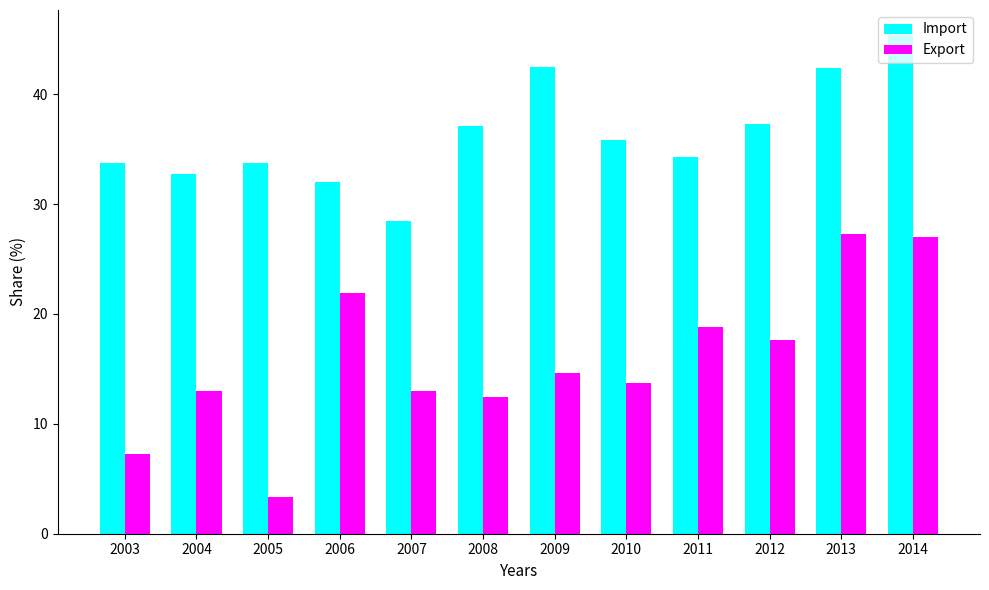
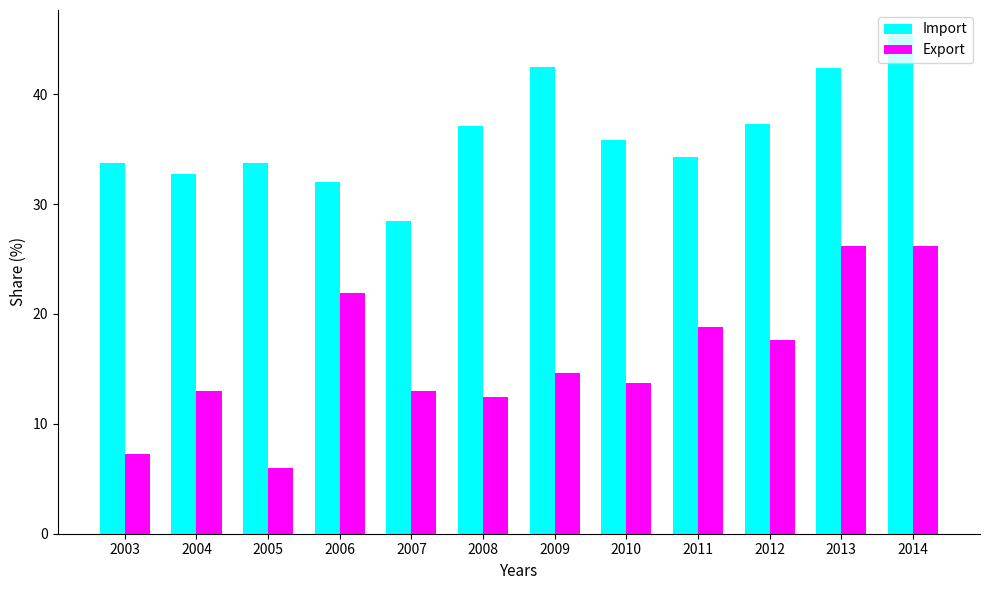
  {
    "Import": {
      "2003": 33.7,
      "2004": 32.7,
      "2005": 33.7,
      "2006": 32.0,
      "2007": 28.5,
      "2008": 37.1,
      "2009": 42.5,
      "2010": 35.8,
      "2011": 34.3,
      "2012": 37.3,
      "2013": 42.4
    },
    "Export": {
      "2003": 7.3,
      "2004": 13.0,
-     "2005": 3.3,
+     "2005": 6.0,
      "2006": 21.9,
      "2007": 13.0,
      "2008": 12.4,
      "2009": 14.6,
      "2010": 13.7,
      "2011": 18.8,
      "2012": 17.6,
-     "2013": 27.3,
-     "2014": 27.0
+     "2013": 26.2,
+     "2014": 26.2
    }
  }
